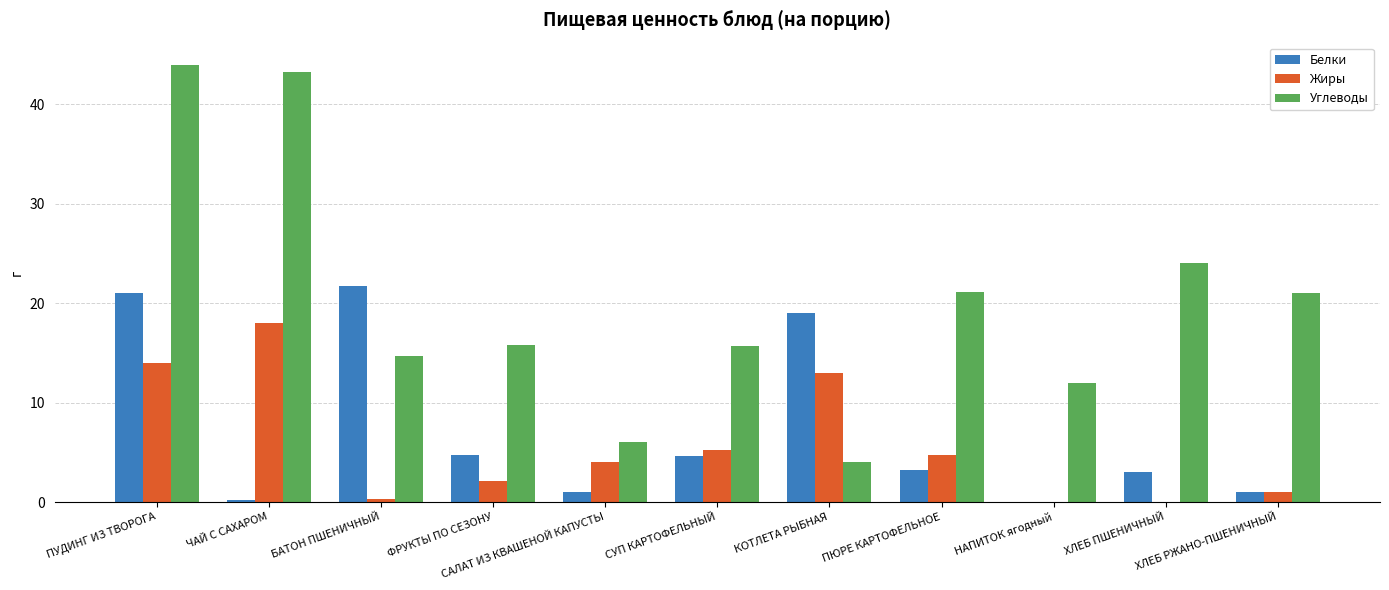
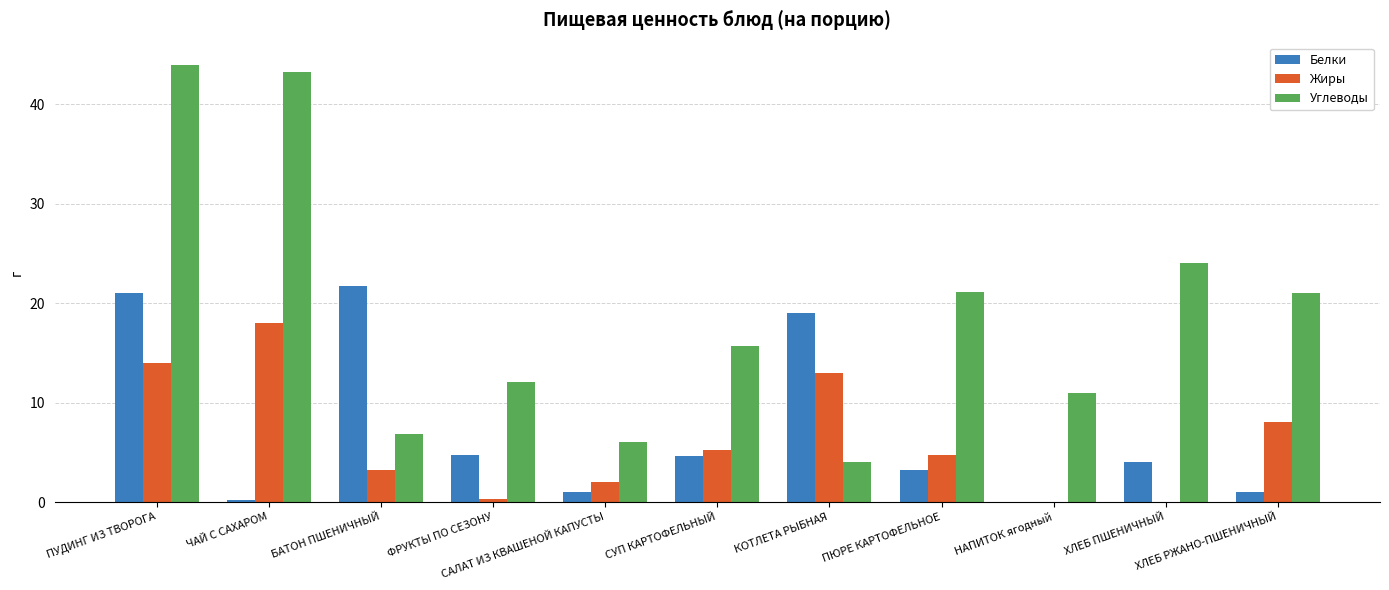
  {
    "Белки": {
      "ПУДИНГ ИЗ ТВОРОГА": 21,
      "БАТОН ПШЕНИЧНЫЙ": 22,
      "ФРУКТЫ ПО СЕЗОНУ": 5,
      "САЛАТ ИЗ КВАШЕНОЙ КАПУСТЫ": 1,
      "СУП КАРТОФЕЛЬНЫЙ": 5,
      "КОТЛЕТА РЫБНАЯ": 19,
      "ПЮРЕ КАРТОФЕЛЬНОЕ": 3,
      "НАПИТОК ягодный": 0,
-     "ХЛЕБ ПШЕНИЧНЫЙ": 3,
+     "ХЛЕБ ПШЕНИЧНЫЙ": 4,
      "ХЛЕБ РЖАНО-ПШЕНИЧНЫЙ": 1
    },
    "Жиры": {
      "ПУДИНГ ИЗ ТВОРОГА": 14,
      "ЧАЙ С САХАРОМ": 18,
-     "БАТОН ПШЕНИЧНЫЙ": 0,
-     "ФРУКТЫ ПО СЕЗОНУ": 2,
-     "САЛАТ ИЗ КВАШЕНОЙ КАПУСТЫ": 4,
+     "БАТОН ПШЕНИЧНЫЙ": 3,
+     "ФРУКТЫ ПО СЕЗОНУ": 0,
+     "САЛАТ ИЗ КВАШЕНОЙ КАПУСТЫ": 2,
      "СУП КАРТОФЕЛЬНЫЙ": 5,
      "КОТЛЕТА РЫБНАЯ": 13,
      "ПЮРЕ КАРТОФЕЛЬНОЕ": 5,
      "НАПИТОК ягодный": 0,
      "ХЛЕБ ПШЕНИЧНЫЙ": 0,
-     "ХЛЕБ РЖАНО-ПШЕНИЧНЫЙ": 1
+     "ХЛЕБ РЖАНО-ПШЕНИЧНЫЙ": 8
    },
    "Углеводы": {
      "ПУДИНГ ИЗ ТВОРОГА": 44,
      "ЧАЙ С САХАРОМ": 43,
-     "БАТОН ПШЕНИЧНЫЙ": 15,
-     "ФРУКТЫ ПО СЕЗОНУ": 16,
+     "БАТОН ПШЕНИЧНЫЙ": 7,
+     "ФРУКТЫ ПО СЕЗОНУ": 12,
      "САЛАТ ИЗ КВАШЕНОЙ КАПУСТЫ": 6,
      "СУП КАРТОФЕЛЬНЫЙ": 16,
      "КОТЛЕТА РЫБНАЯ": 4,
      "ПЮРЕ КАРТОФЕЛЬНОЕ": 21,
-     "НАПИТОК ягодный": 12,
+     "НАПИТОК ягодный": 11,
      "ХЛЕБ ПШЕНИЧНЫЙ": 24,
      "ХЛЕБ РЖАНО-ПШЕНИЧНЫЙ": 21
    }
  }
